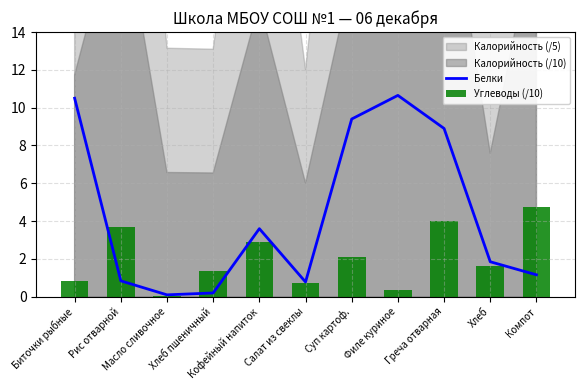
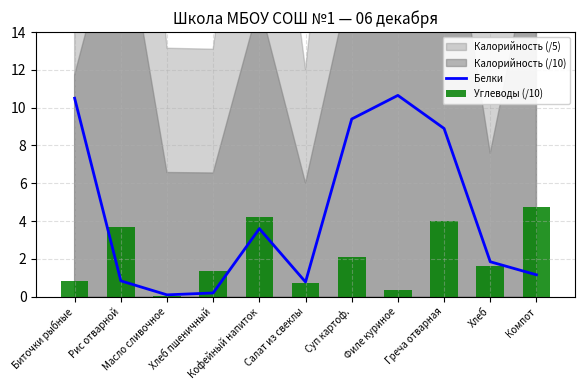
  {
    "Белки": {
      "Биточки рыбные": 10.5,
      "Рис отварной": 0.8,
      "Масло сливочное": 0.1,
      "Хлеб пшеничный": 0.2,
      "Кофейный напиток": 3.6,
      "Салат из свеклы": 0.8,
      "Суп картоф.": 9.4,
      "Филе куриное": 10.7,
      "Греча отварная": 8.9,
      "Хлеб": 1.9,
      "Компот": 1.2
    },
    "Углеводы (/10)": {
      "Биточки рыбные": 0.8,
      "Рис отварной": 3.7,
      "Хлеб пшеничный": 1.4,
-     "Кофейный напиток": 2.9,
+     "Кофейный напиток": 4.2,
      "Салат из свеклы": 0.7,
      "Суп картоф.": 2.1,
      "Филе куриное": 0.3,
      "Греча отварная": 4.0,
      "Хлеб": 1.6,
      "Компот": 4.7
    }
  }
